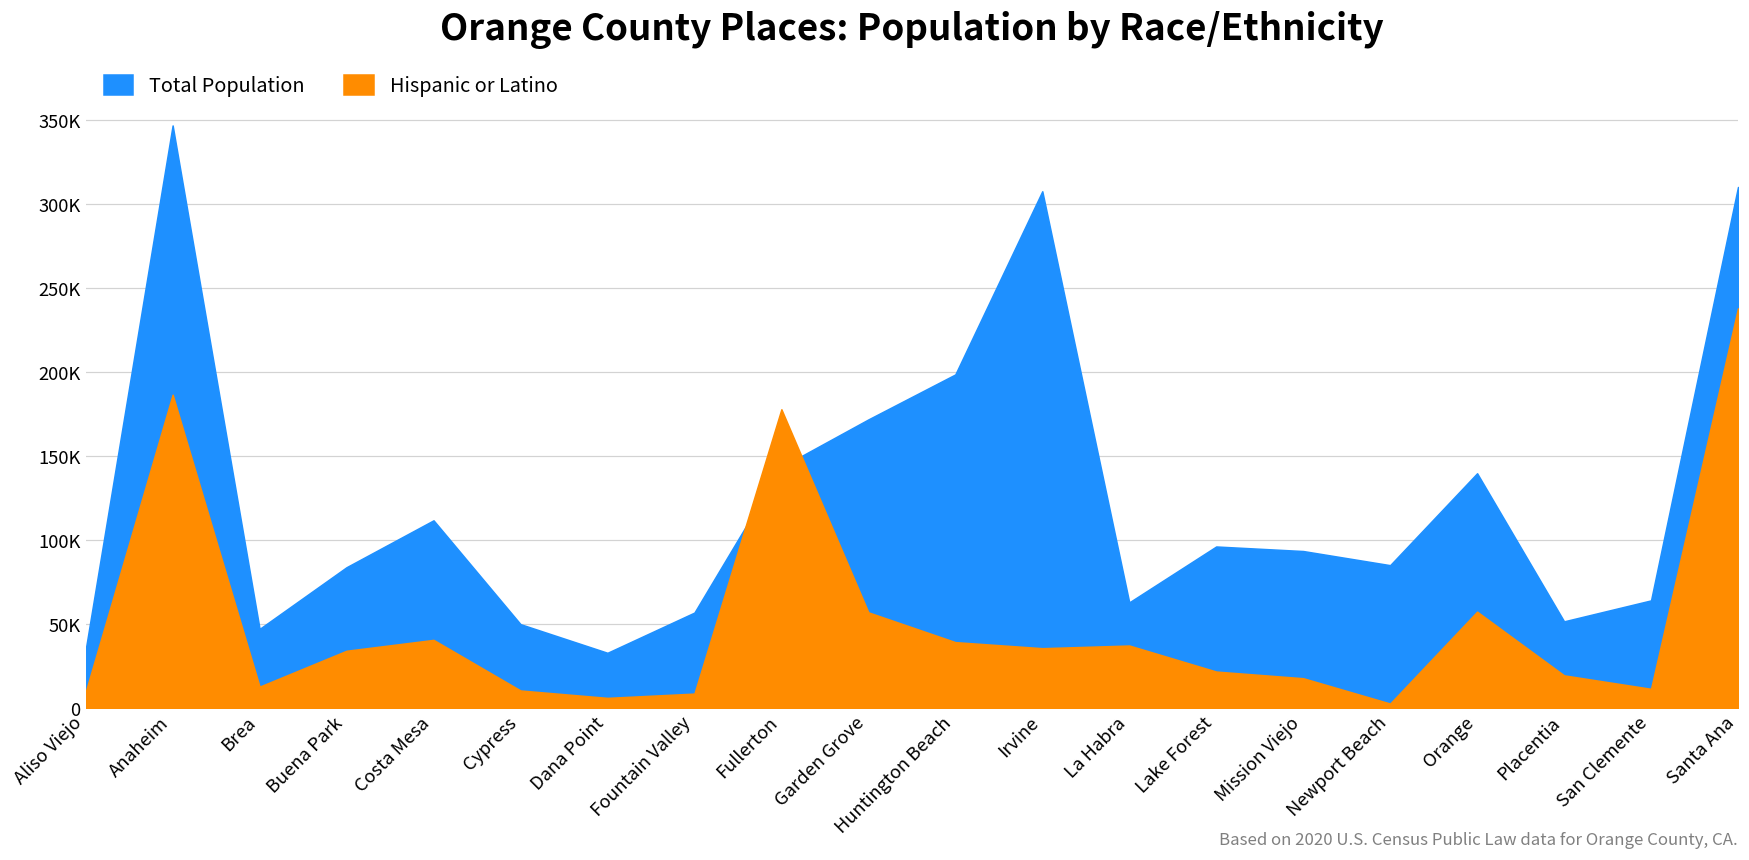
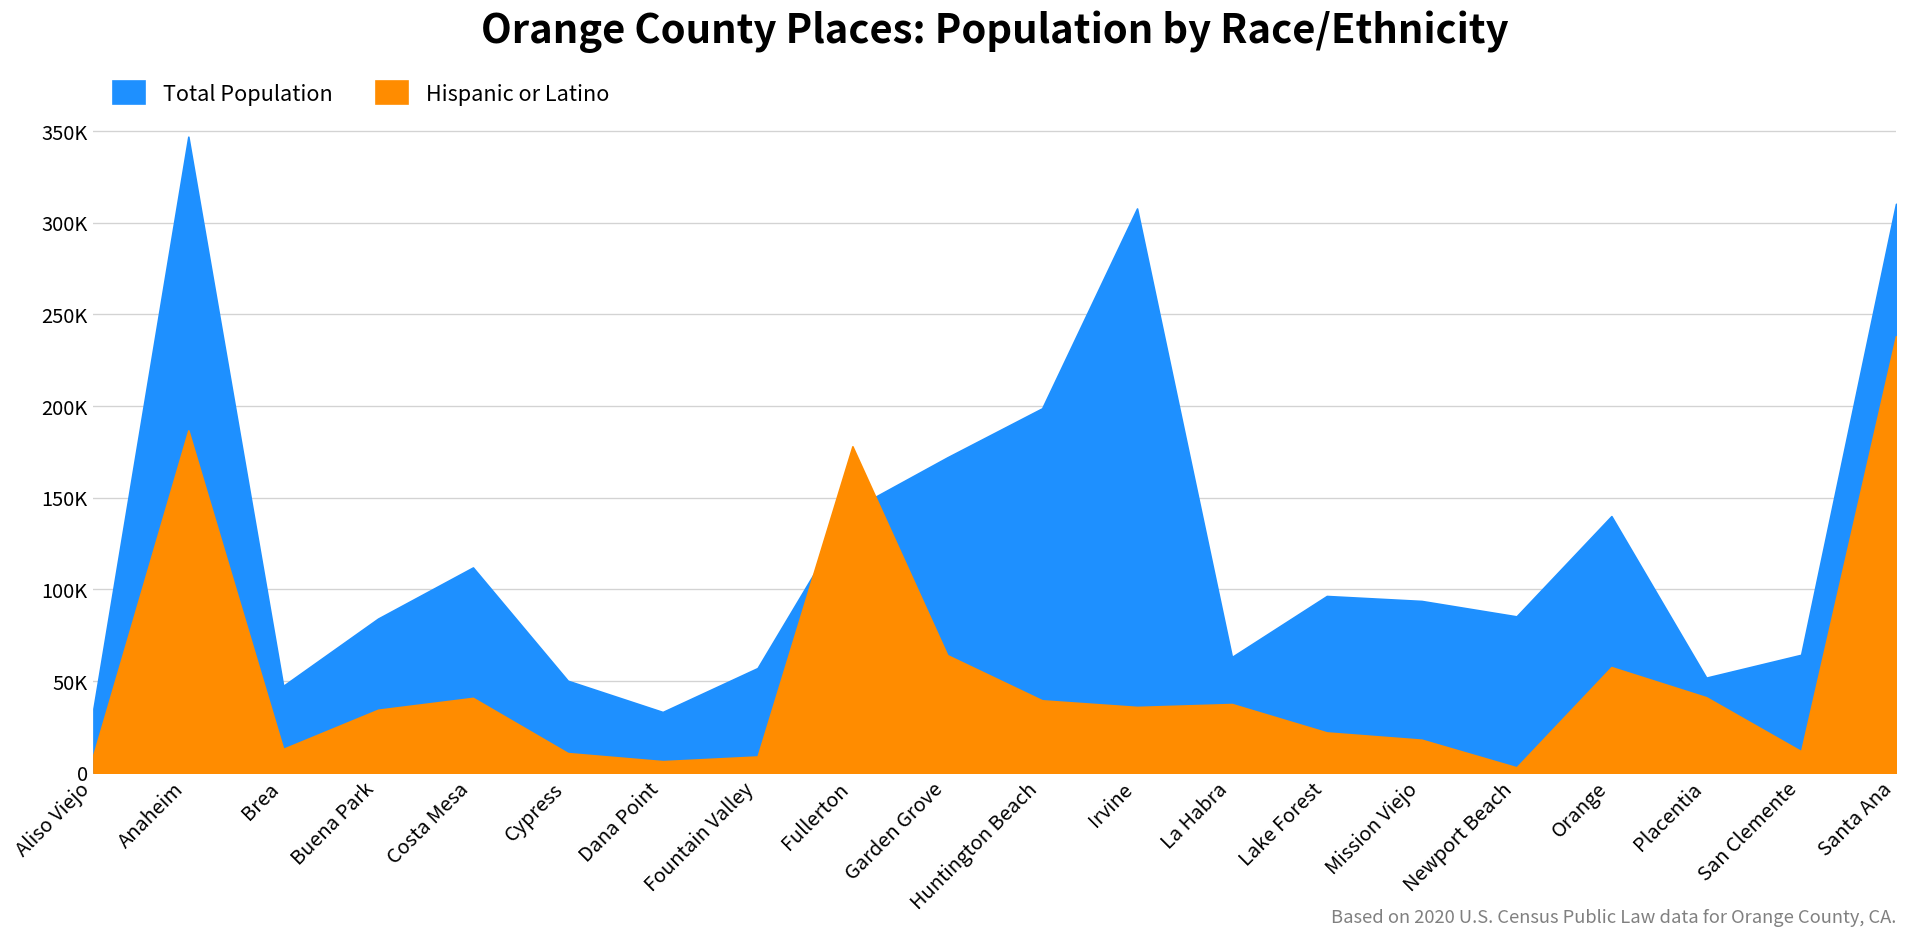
  {
    "Total Population": {
      "Aliso Viejo": 35000,
      "Anaheim": 347000,
      "Brea": 47000,
      "Buena Park": 84000,
      "Costa Mesa": 112000,
      "Cypress": 50000,
      "Dana Point": 33000,
      "Fountain Valley": 57000,
      "Garden Grove": 172000,
      "Huntington Beach": 199000,
      "Irvine": 308000,
      "La Habra": 63000,
      "Lake Forest": 96000,
      "Mission Viejo": 94000,
      "Newport Beach": 85000,
      "Orange": 140000,
      "Placentia": 52000,
      "San Clemente": 64000,
      "Santa Ana": 310000
    },
    "Hispanic or Latino": {
      "Aliso Viejo": 10000,
      "Anaheim": 187000,
      "Brea": 13000,
      "Buena Park": 34000,
      "Costa Mesa": 41000,
      "Cypress": 11000,
      "Dana Point": 6000,
      "Fountain Valley": 9000,
      "Fullerton": 178000,
-     "Garden Grove": 57000,
+     "Garden Grove": 64000,
      "Huntington Beach": 39000,
      "Irvine": 36000,
      "La Habra": 37000,
      "Lake Forest": 22000,
      "Mission Viejo": 18000,
      "Newport Beach": 3000,
      "Orange": 58000,
-     "Placentia": 20000,
+     "Placentia": 41000,
      "San Clemente": 12000,
      "Santa Ana": 238000
    }
  }
